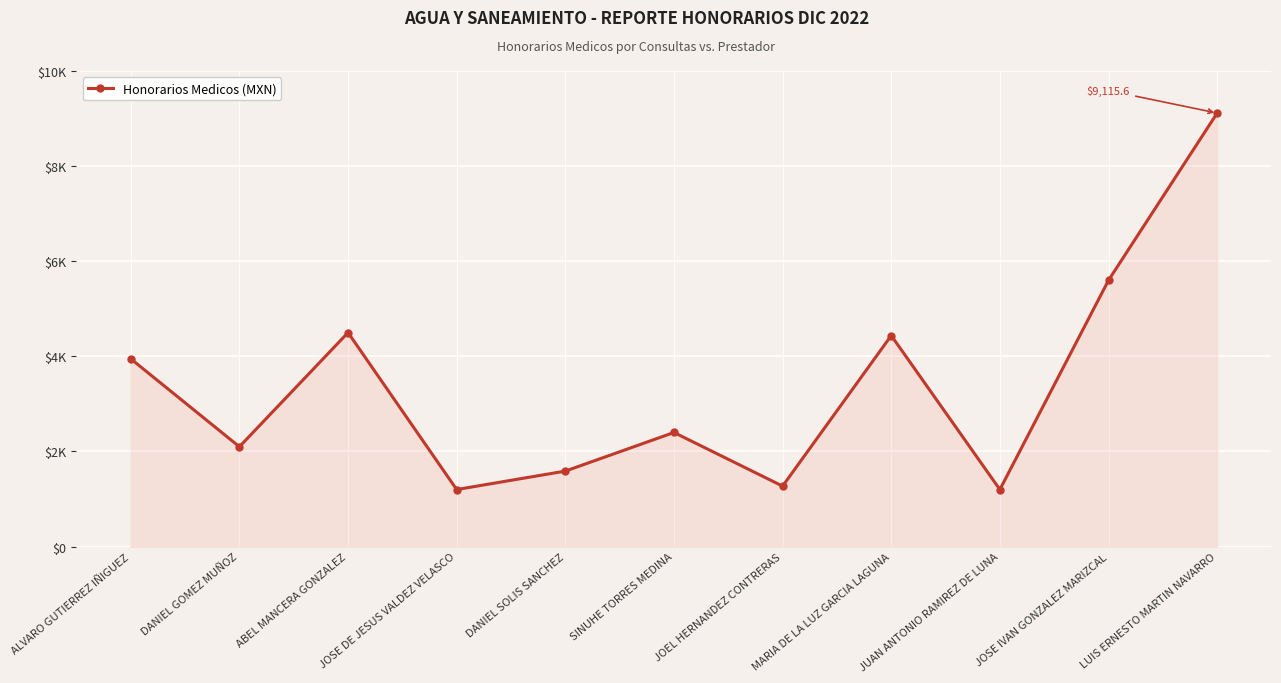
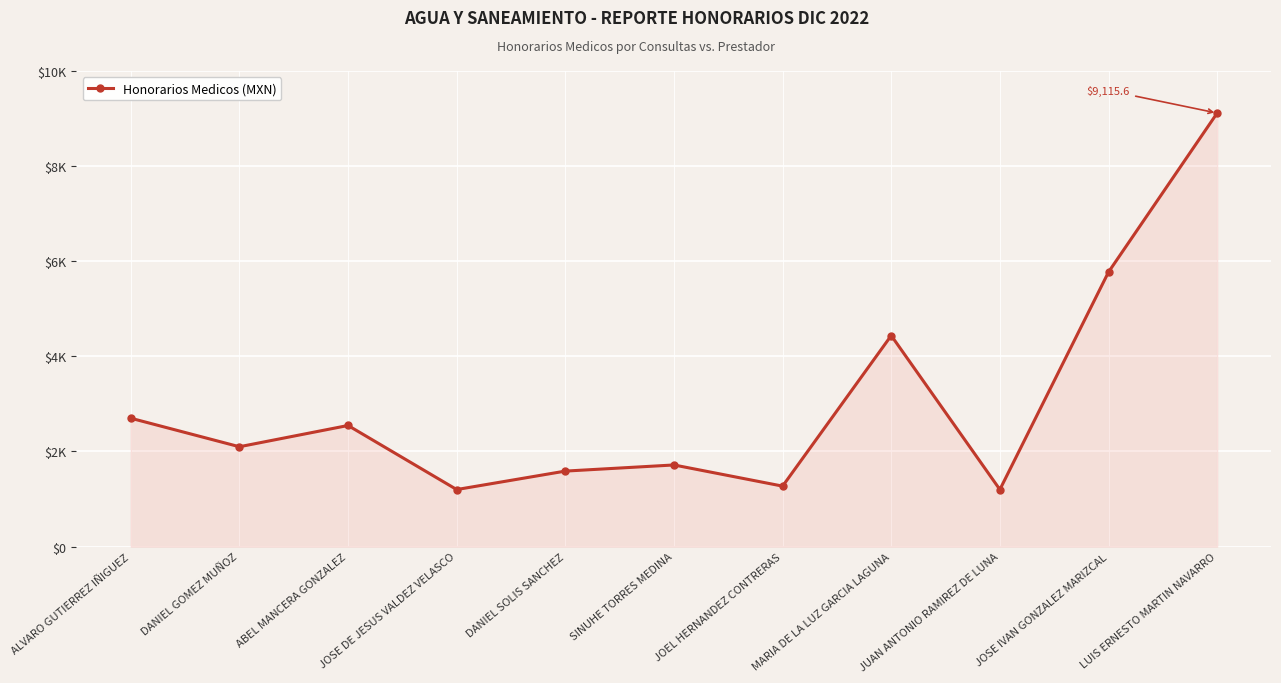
  {
-   "ALVARO GUTIERREZ IÑIGUEZ": "$3900",
+   "ALVARO GUTIERREZ IÑIGUEZ": "$2700",
    "DANIEL GOMEZ MUÑOZ": "$2100",
-   "ABEL MANCERA GONZALEZ": "$4500",
+   "ABEL MANCERA GONZALEZ": "$2500",
    "JOSE DE JESUS VALDEZ VELASCO": "$1200",
    "DANIEL SOLIS SANCHEZ": "$1600",
-   "SINUHE TORRES MEDINA": "$2400",
+   "SINUHE TORRES MEDINA": "$1700",
    "JOEL HERNANDEZ CONTRERAS": "$1300",
    "MARIA DE LA LUZ GARCIA LAGUNA": "$4400",
    "JUAN ANTONIO RAMIREZ DE LUNA": "$1200",
-   "JOSE IVAN GONZALEZ MARIZCAL": "$5600"
+   "JOSE IVAN GONZALEZ MARIZCAL": "$5800"
  }
